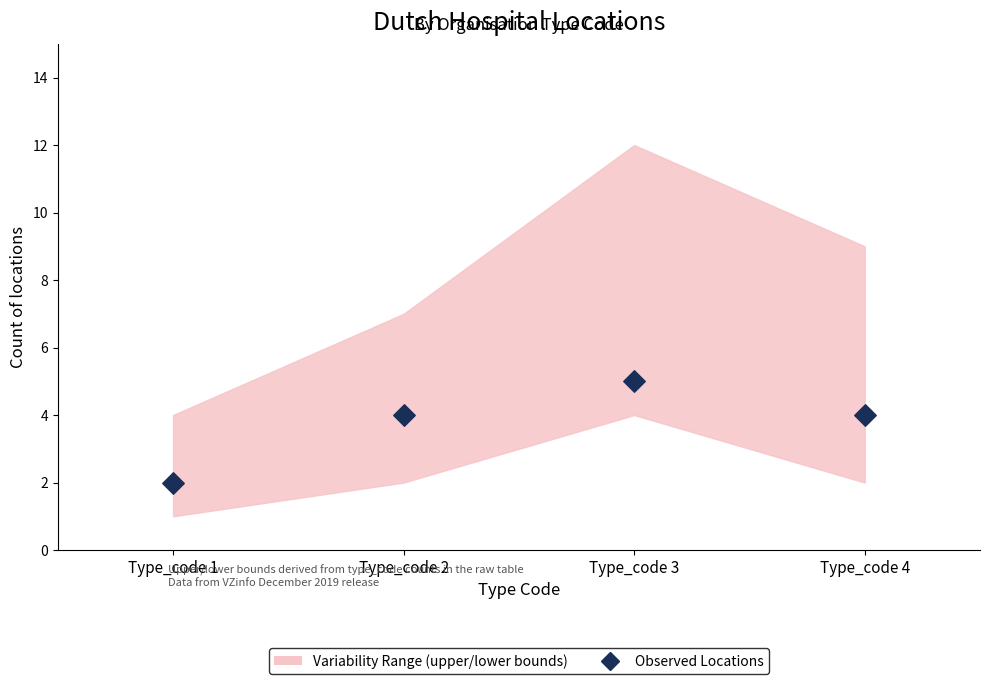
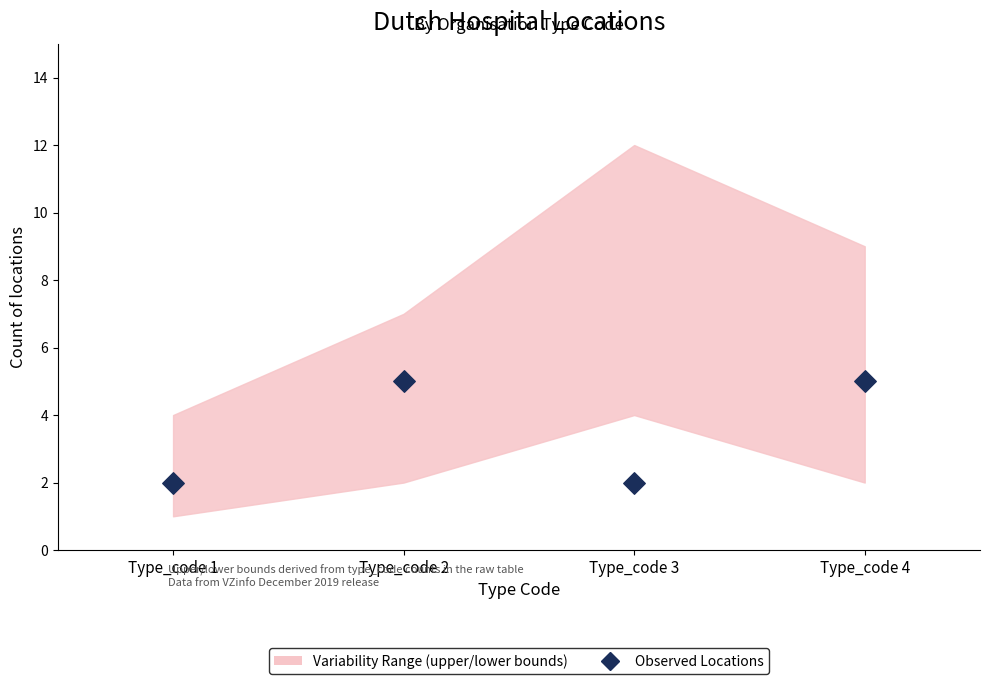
  {
    "Observed Locations": {
-     "Type_code 2": 4,
-     "Type_code 3": 5,
-     "Type_code 4": 4
+     "Type_code 2": 5,
+     "Type_code 3": 2,
+     "Type_code 4": 5
    }
  }
